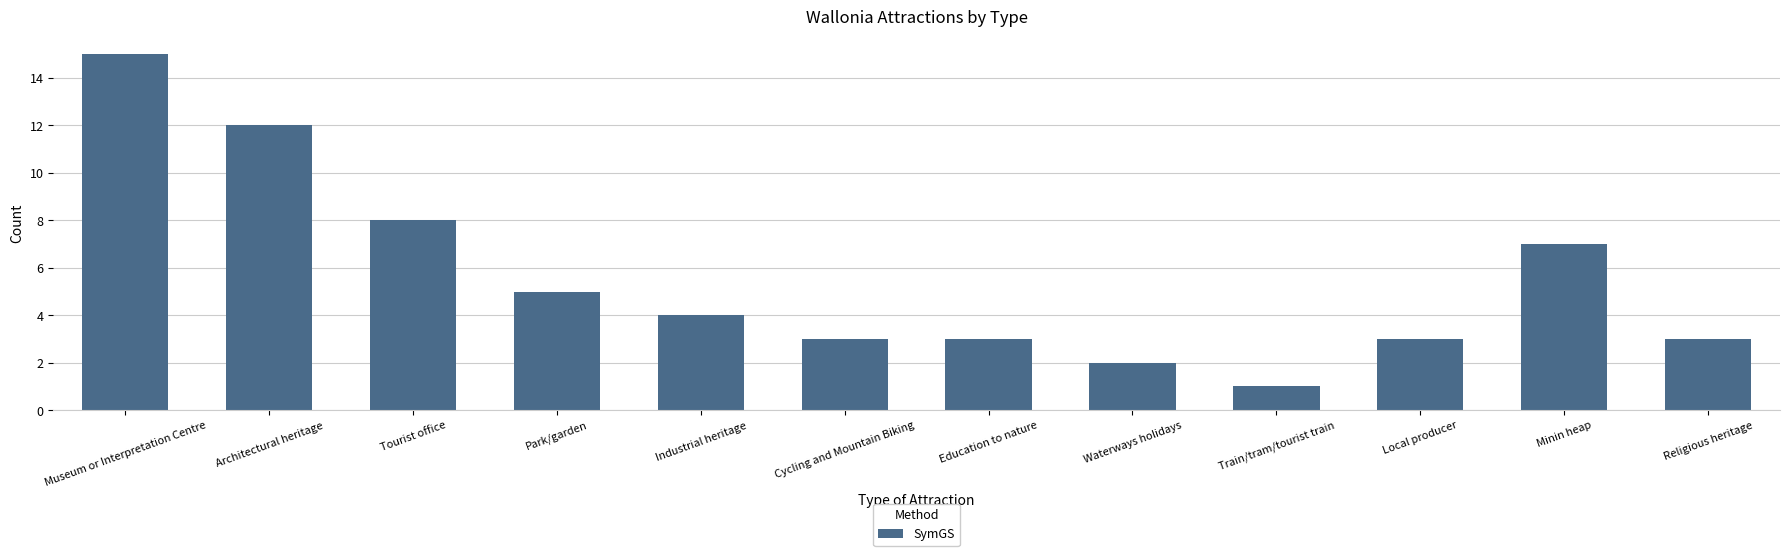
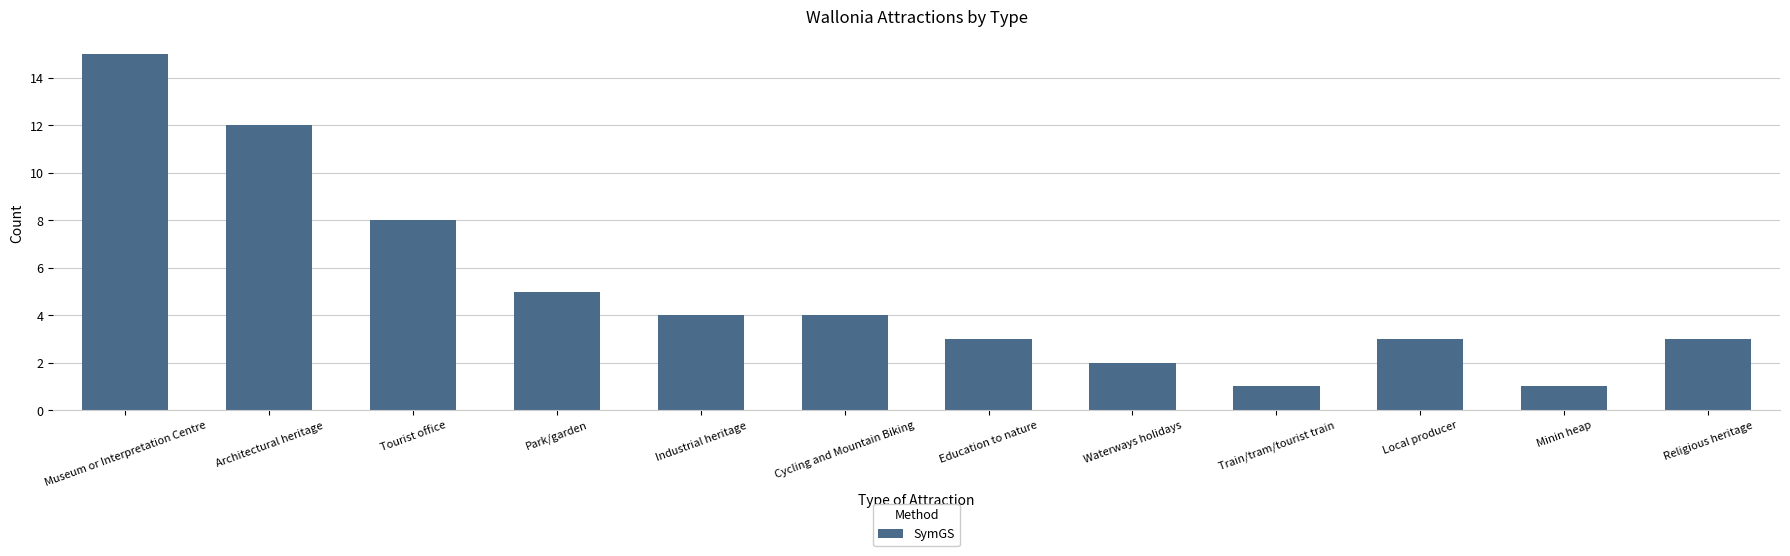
  {
    "Museum or Interpretation Centre": 15,
    "Architectural heritage": 12,
    "Tourist office": 8,
    "Park/garden": 5,
    "Industrial heritage": 4,
-   "Cycling and Mountain Biking": 3,
+   "Cycling and Mountain Biking": 4,
    "Education to nature": 3,
    "Waterways holidays": 2,
    "Train/tram/tourist train": 1,
    "Local producer": 3,
-   "Minin heap": 7,
+   "Minin heap": 1,
    "Religious heritage": 3
  }
